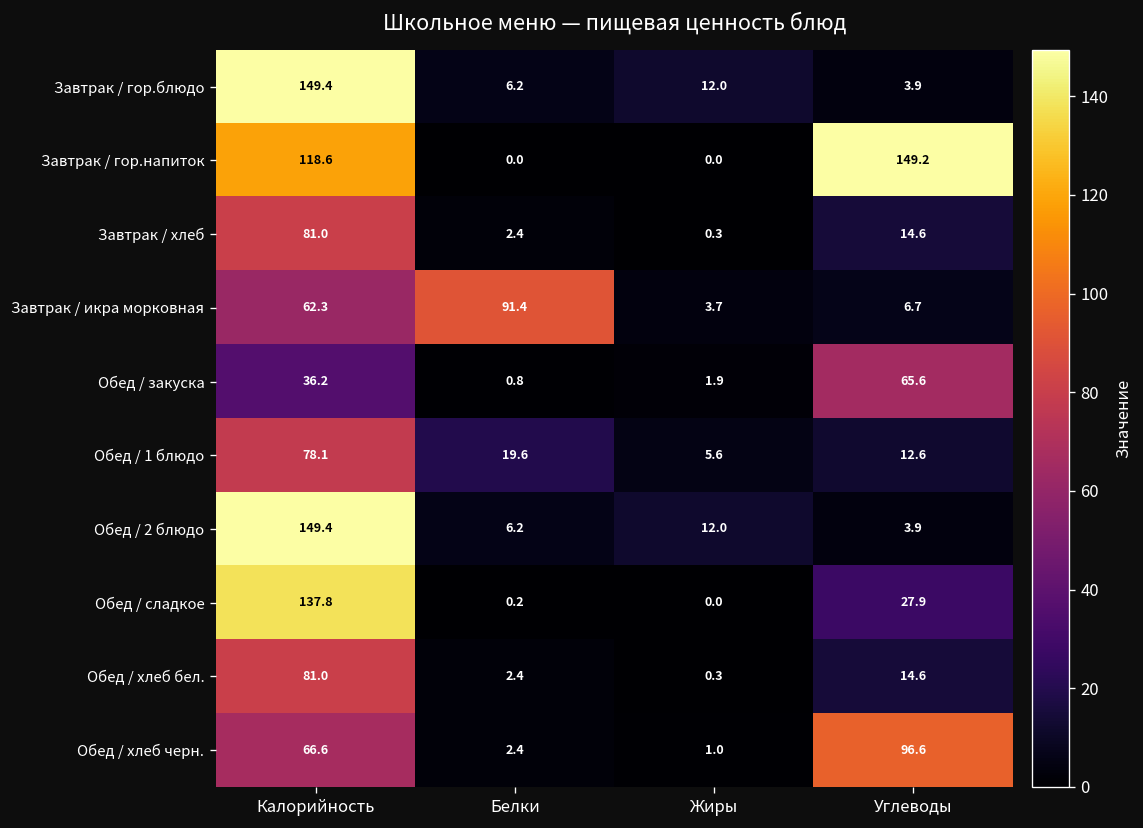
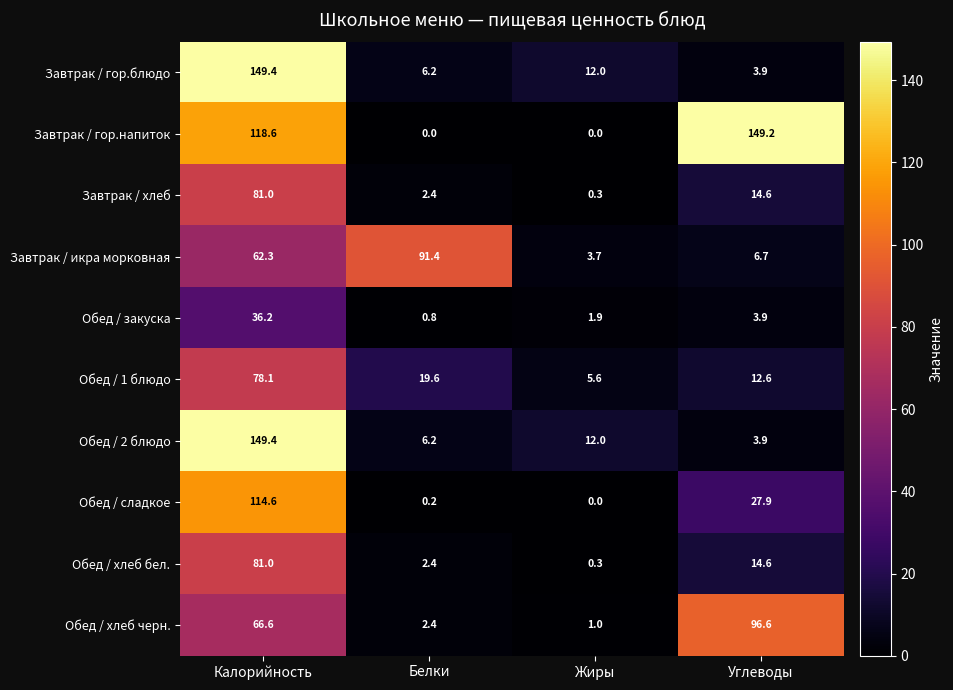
  {
    "Завтрак / гор.блюдо": {
      "Калорийность": 149.4,
      "Белки": 6.2,
      "Жиры": 12.0,
      "Углеводы": 3.9
    },
    "Завтрак / гор.напиток": {
      "Калорийность": 118.6,
      "Белки": 0.0,
      "Жиры": 0.0,
      "Углеводы": 149.2
    },
    "Завтрак / хлеб": {
      "Калорийность": 81.0,
      "Белки": 2.4,
      "Жиры": 0.3,
      "Углеводы": 14.6
    },
    "Завтрак / икра морковная": {
      "Калорийность": 62.3,
      "Белки": 91.4,
      "Жиры": 3.7,
      "Углеводы": 6.7
    },
    "Обед / закуска": {
      "Калорийность": 36.2,
      "Белки": 0.8,
      "Жиры": 1.9,
-     "Углеводы": 65.6
+     "Углеводы": 3.9
    },
    "Обед / 1 блюдо": {
      "Калорийность": 78.1,
      "Белки": 19.6,
      "Жиры": 5.6,
      "Углеводы": 12.6
    },
    "Обед / 2 блюдо": {
      "Калорийность": 149.4,
      "Белки": 6.2,
      "Жиры": 12.0,
      "Углеводы": 3.9
    },
    "Обед / сладкое": {
-     "Калорийность": 137.8,
+     "Калорийность": 114.6,
      "Белки": 0.2,
      "Жиры": 0.0,
      "Углеводы": 27.9
    },
    "Обед / хлеб бел.": {
      "Калорийность": 81.0,
      "Белки": 2.4,
      "Жиры": 0.3,
      "Углеводы": 14.6
    },
    "Обед / хлеб черн.": {
      "Калорийность": 66.6,
      "Белки": 2.4,
      "Жиры": 1.0,
      "Углеводы": 96.6
    }
  }
